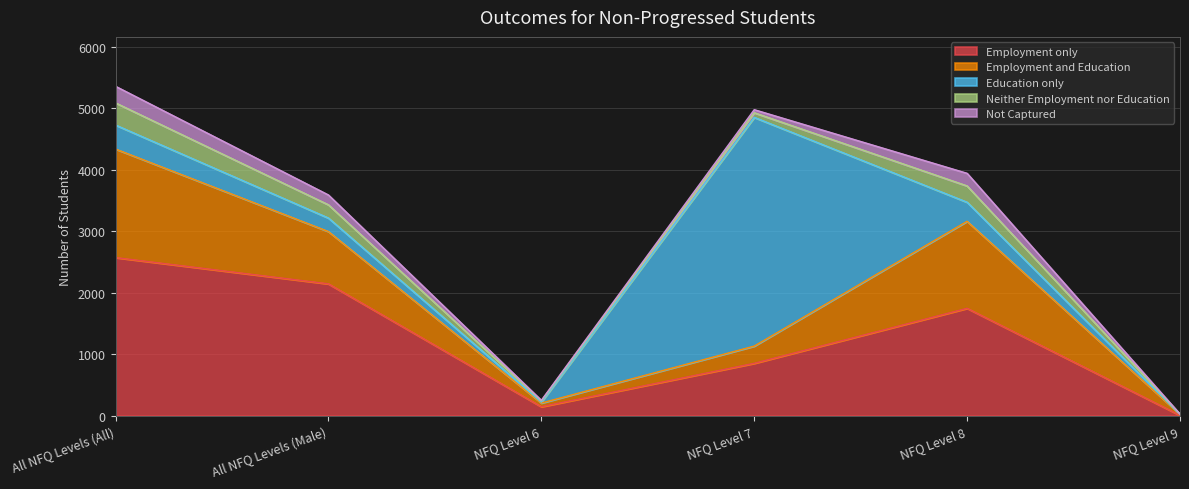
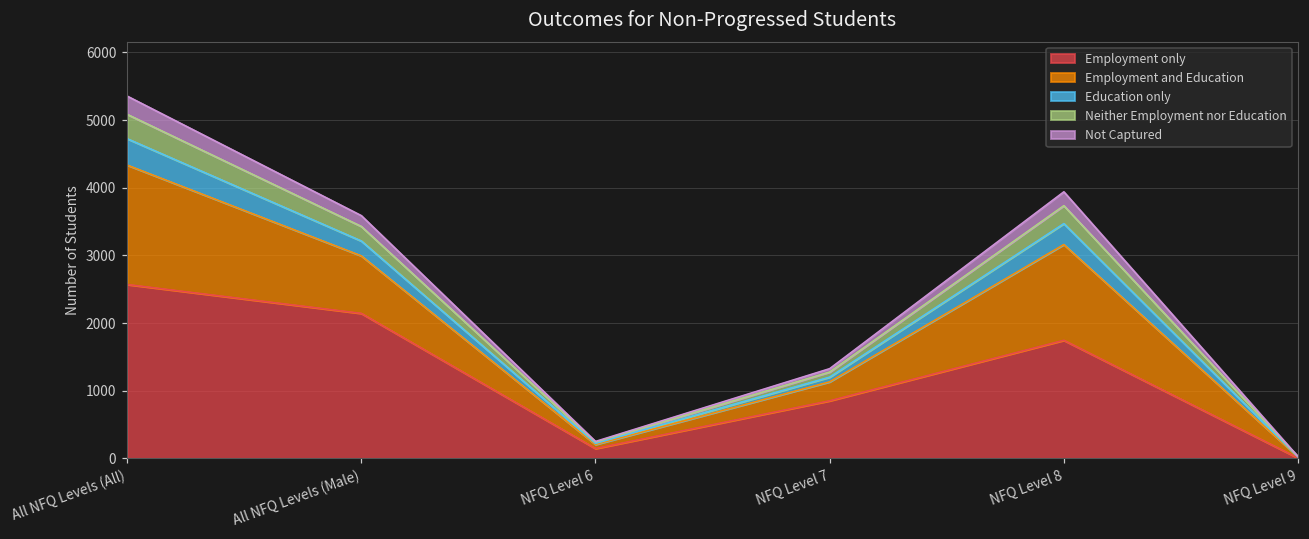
  {
    "Employment only": {
      "All NFQ Levels (All)": 2600,
      "All NFQ Levels (Male)": 2100,
      "NFQ Level 6": 100,
      "NFQ Level 7": 900,
      "NFQ Level 8": 1700
    },
    "Employment and Education": {
      "All NFQ Levels (All)": 1800,
      "All NFQ Levels (Male)": 900,
      "NFQ Level 7": 300,
      "NFQ Level 8": 1400
    },
    "Education only": {
      "All NFQ Levels (All)": 400,
      "All NFQ Levels (Male)": 200,
-     "NFQ Level 7": 3700,
+     "NFQ Level 7": 100,
      "NFQ Level 8": 300
    },
    "Neither Employment nor Education": {
      "All NFQ Levels (All)": 400,
      "All NFQ Levels (Male)": 200,
      "NFQ Level 7": 100,
      "NFQ Level 8": 300
    },
    "Not Captured": {
      "All NFQ Levels (All)": 300,
      "All NFQ Levels (Male)": 200,
      "NFQ Level 7": 100,
      "NFQ Level 8": 200
    }
  }
